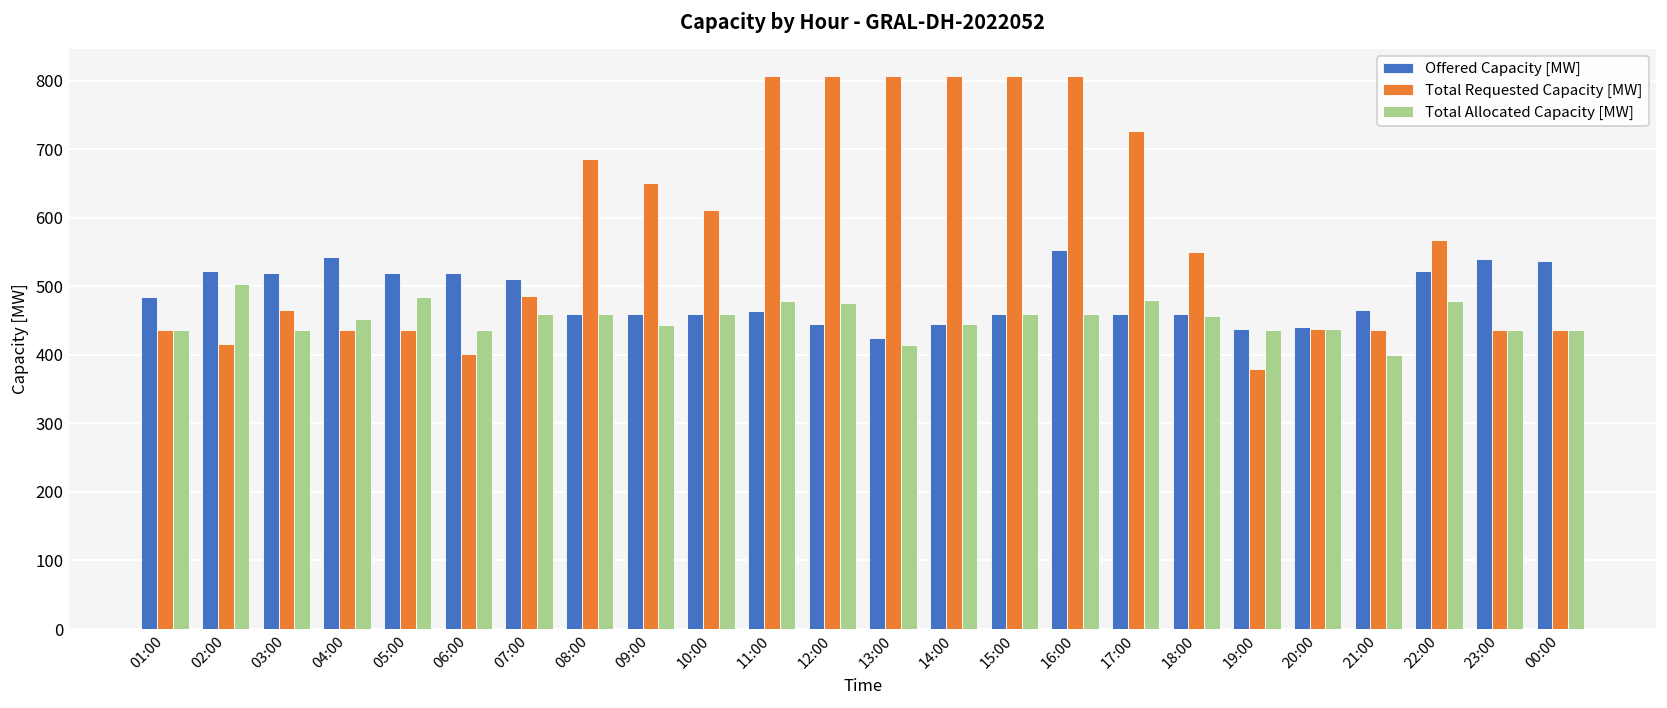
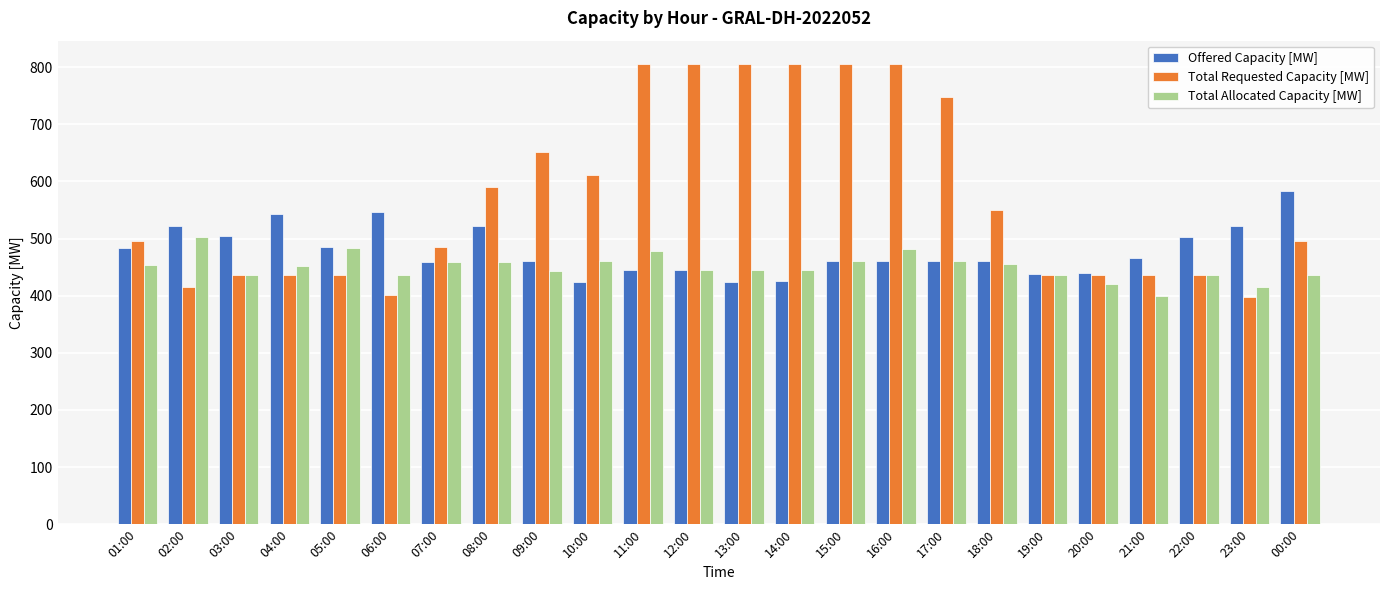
  {
    "Offered Capacity [MW]": {
      "01:00": 480,
      "02:00": 520,
-     "03:00": 520,
+     "03:00": 500,
      "04:00": 540,
-     "05:00": 520,
-     "06:00": 520,
-     "07:00": 510,
-     "08:00": 460,
+     "05:00": 490,
+     "06:00": 550,
+     "07:00": 460,
+     "08:00": 520,
      "09:00": 460,
-     "10:00": 460,
-     "11:00": 460,
+     "10:00": 420,
+     "11:00": 450,
      "12:00": 450,
      "13:00": 420,
-     "14:00": 450,
+     "14:00": 430,
      "15:00": 460,
-     "16:00": 550,
+     "16:00": 460,
      "17:00": 460,
      "18:00": 460,
      "19:00": 440,
      "20:00": 440,
      "21:00": 470,
-     "22:00": 520,
-     "23:00": 540,
-     "00:00": 540
+     "22:00": 500,
+     "23:00": 520,
+     "00:00": 580
    },
    "Total Requested Capacity [MW]": {
-     "01:00": 440,
+     "01:00": 500,
      "02:00": 420,
-     "03:00": 470,
+     "03:00": 440,
      "04:00": 440,
      "05:00": 440,
      "06:00": 400,
      "07:00": 490,
-     "08:00": 690,
+     "08:00": 590,
      "09:00": 650,
      "10:00": 610,
      "11:00": 810,
      "12:00": 810,
      "13:00": 810,
      "14:00": 810,
      "15:00": 810,
      "16:00": 810,
-     "17:00": 730,
+     "17:00": 750,
      "18:00": 550,
-     "19:00": 380,
+     "19:00": 440,
      "20:00": 440,
      "21:00": 440,
-     "22:00": 570,
-     "23:00": 440,
-     "00:00": 440
+     "22:00": 440,
+     "23:00": 400,
+     "00:00": 500
    },
    "Total Allocated Capacity [MW]": {
-     "01:00": 440,
+     "01:00": 450,
      "02:00": 500,
      "03:00": 440,
      "04:00": 450,
      "05:00": 480,
      "06:00": 440,
      "07:00": 460,
      "08:00": 460,
      "09:00": 440,
      "10:00": 460,
      "11:00": 480,
-     "12:00": 480,
-     "13:00": 410,
+     "12:00": 450,
+     "13:00": 450,
      "14:00": 450,
      "15:00": 460,
-     "16:00": 460,
-     "17:00": 480,
+     "16:00": 480,
+     "17:00": 460,
      "18:00": 460,
      "19:00": 440,
-     "20:00": 440,
+     "20:00": 420,
      "21:00": 400,
-     "22:00": 480,
-     "23:00": 440,
+     "22:00": 440,
+     "23:00": 420,
      "00:00": 440
    }
  }
